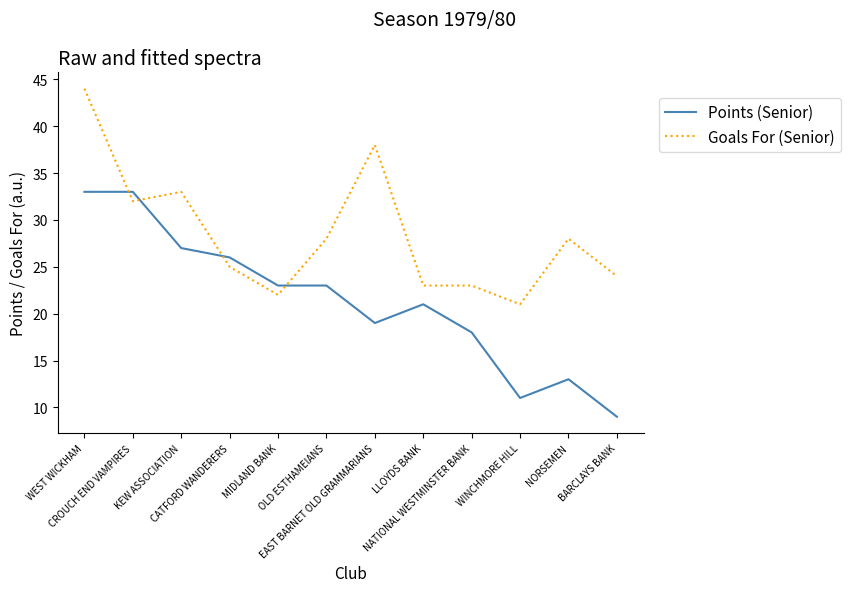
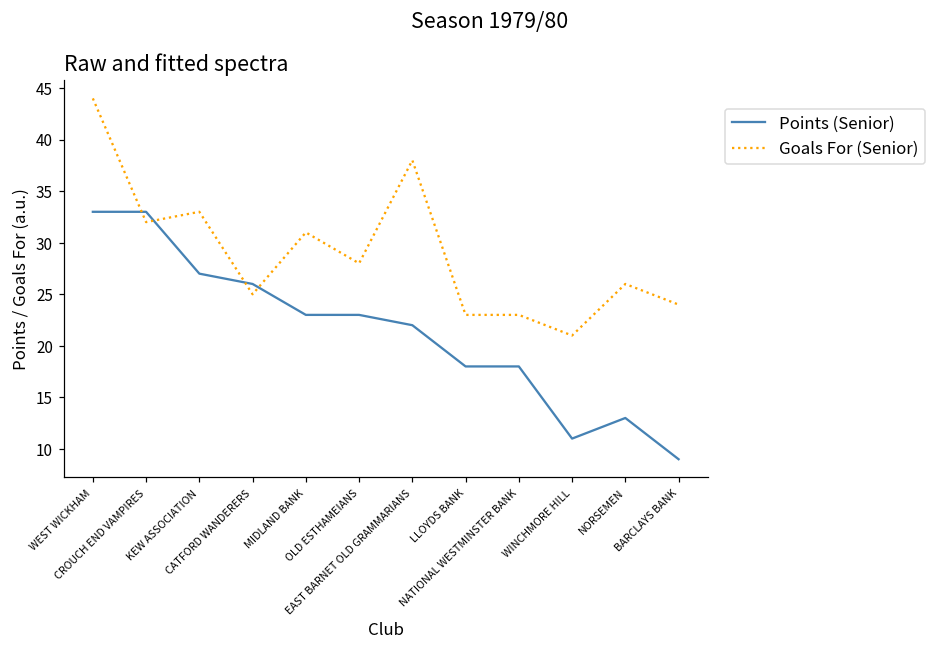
  {
    "Points (Senior)": {
      "WEST WICKHAM": 33,
      "CROUCH END VAMPIRES": 33,
      "KEW ASSOCIATION": 27,
      "CATFORD WANDERERS": 26,
      "MIDLAND BANK": 23,
      "OLD ESTHAMEIANS": 23,
-     "EAST BARNET OLD GRAMMARIANS": 19,
-     "LLOYDS BANK": 21,
+     "EAST BARNET OLD GRAMMARIANS": 22,
+     "LLOYDS BANK": 18,
      "NATIONAL WESTMINSTER BANK": 18,
      "WINCHMORE HILL": 11,
      "NORSEMEN": 13,
      "BARCLAYS BANK": 9
    },
    "Goals For (Senior)": {
      "WEST WICKHAM": 44,
      "CROUCH END VAMPIRES": 32,
      "KEW ASSOCIATION": 33,
      "CATFORD WANDERERS": 25,
-     "MIDLAND BANK": 22,
+     "MIDLAND BANK": 31,
      "OLD ESTHAMEIANS": 28,
      "EAST BARNET OLD GRAMMARIANS": 38,
      "LLOYDS BANK": 23,
      "NATIONAL WESTMINSTER BANK": 23,
      "WINCHMORE HILL": 21,
-     "NORSEMEN": 28,
+     "NORSEMEN": 26,
      "BARCLAYS BANK": 24
    }
  }
